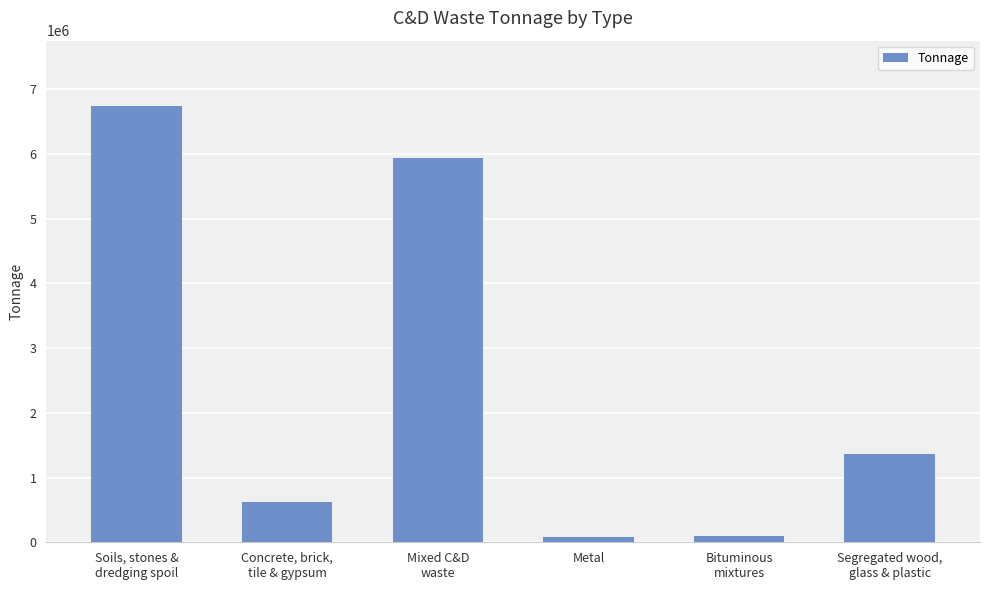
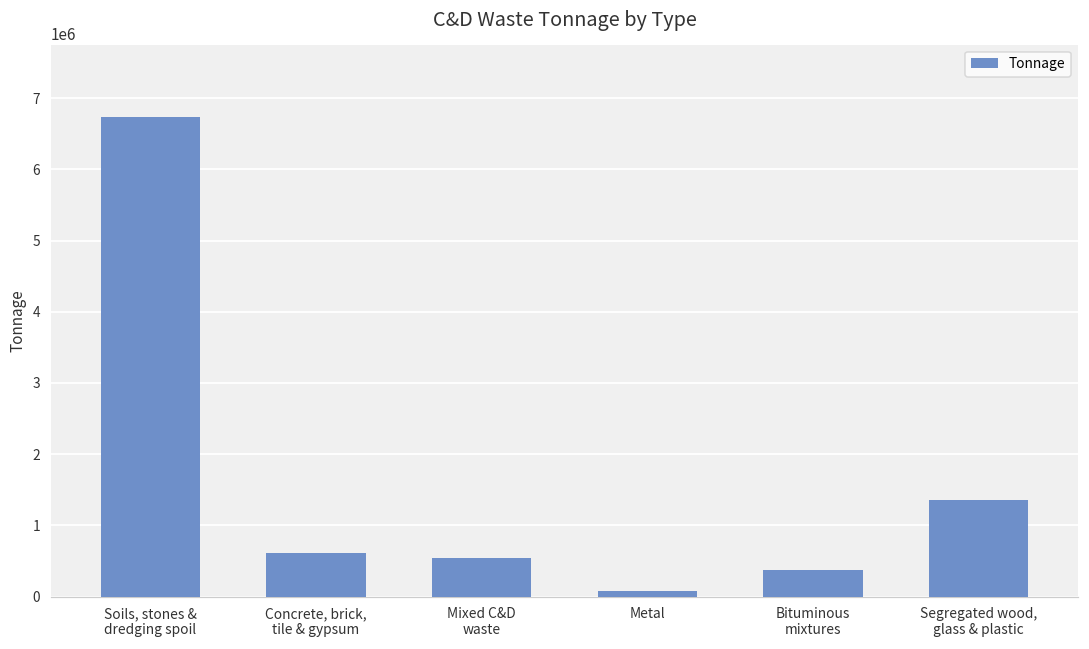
  {
    "Soils, stones & dredging spoil": 6700000,
    "Concrete, brick, tile & gypsum": 600000,
-   "Mixed C&D waste": 5900000,
+   "Mixed C&D waste": 500000,
    "Metal": 100000,
-   "Bituminous mixtures": 100000,
+   "Bituminous mixtures": 400000,
    "Segregated wood, glass & plastic": 1400000
  }
